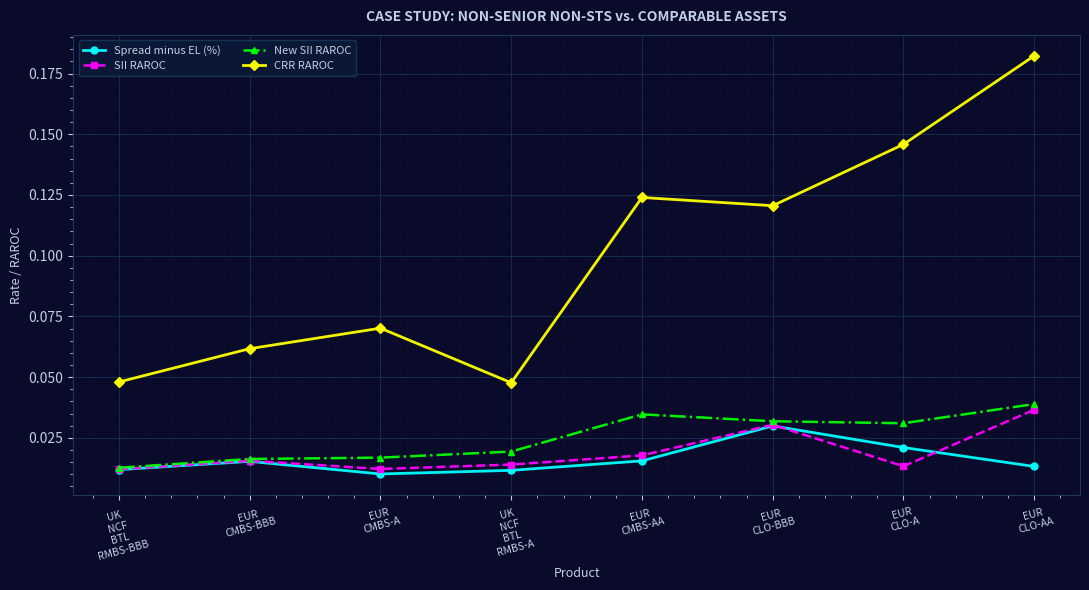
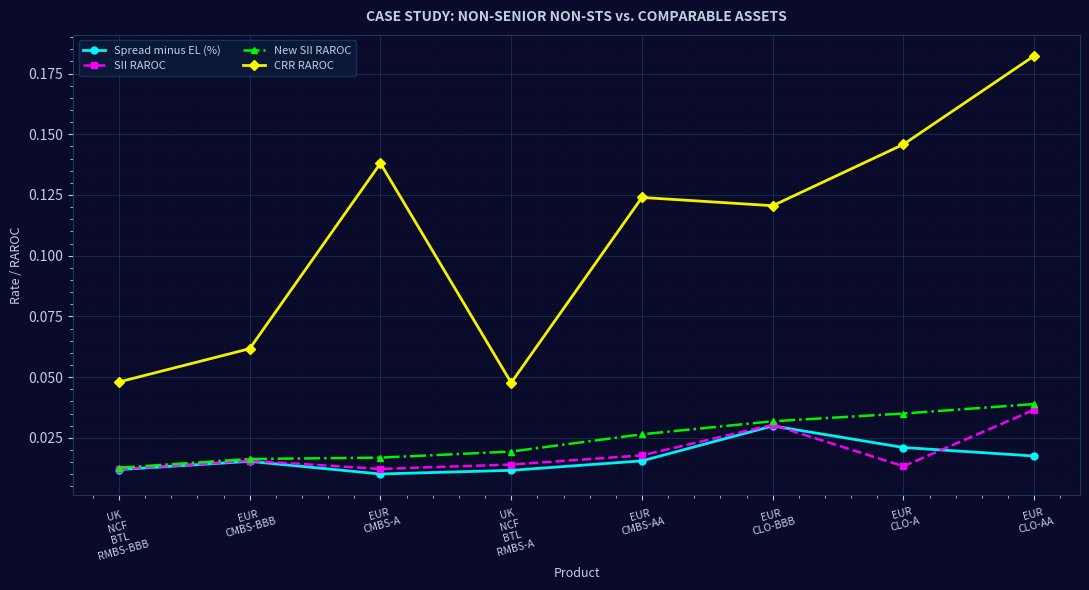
  {
    "Spread minus EL (%)": {
      "EUR CMBS-A": 0.010,
      "UK NCF BTL RMBS-A": 0.012,
      "EUR CMBS-AA": 0.016,
      "EUR CLO-A": 0.021,
-     "EUR CLO-AA": 0.013
+     "EUR CLO-AA": 0.018
    },
    "SII RAROC": {
      "EUR CMBS-A": 0.012,
      "UK NCF BTL RMBS-A": 0.014,
      "EUR CMBS-AA": 0.018,
      "EUR CLO-A": 0.013,
      "EUR CLO-AA": 0.037
    },
    "New SII RAROC": {
      "EUR CMBS-A": 0.017,
      "UK NCF BTL RMBS-A": 0.019,
-     "EUR CMBS-AA": 0.035,
+     "EUR CMBS-AA": 0.026,
      "EUR CLO-BBB": 0.032,
-     "EUR CLO-A": 0.031,
+     "EUR CLO-A": 0.035,
      "EUR CLO-AA": 0.039
    },
    "CRR RAROC": {
      "UK NCF BTL RMBS-BBB": 0.048,
      "EUR CMBS-BBB": 0.062,
-     "EUR CMBS-A": 0.070,
+     "EUR CMBS-A": 0.138,
      "UK NCF BTL RMBS-A": 0.048,
      "EUR CMBS-AA": 0.124,
      "EUR CLO-BBB": 0.121,
      "EUR CLO-A": 0.146,
      "EUR CLO-AA": 0.182
    }
  }
